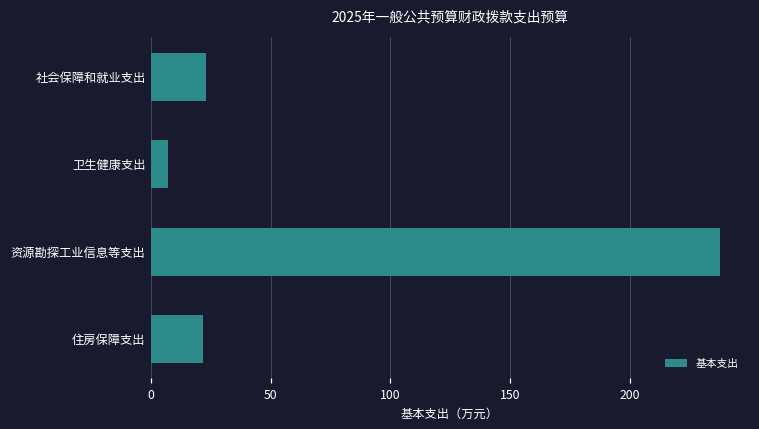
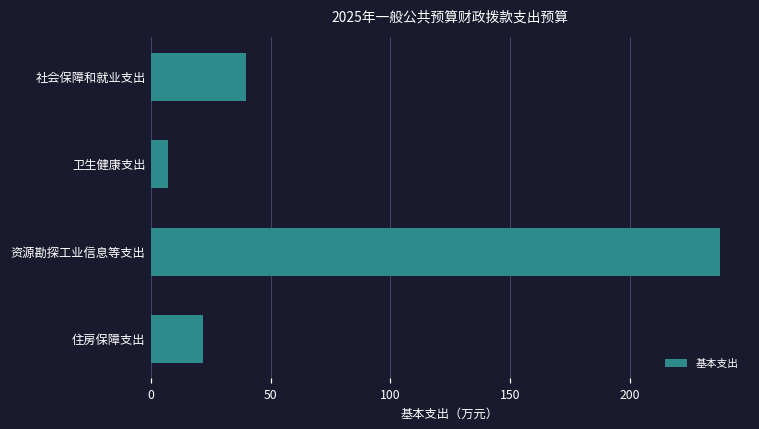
  {
-   "社会保障和就业支出": 23,
+   "社会保障和就业支出": 40,
    "卫生健康支出": 7,
    "资源勘探工业信息等支出": 237,
    "住房保障支出": 22
  }
